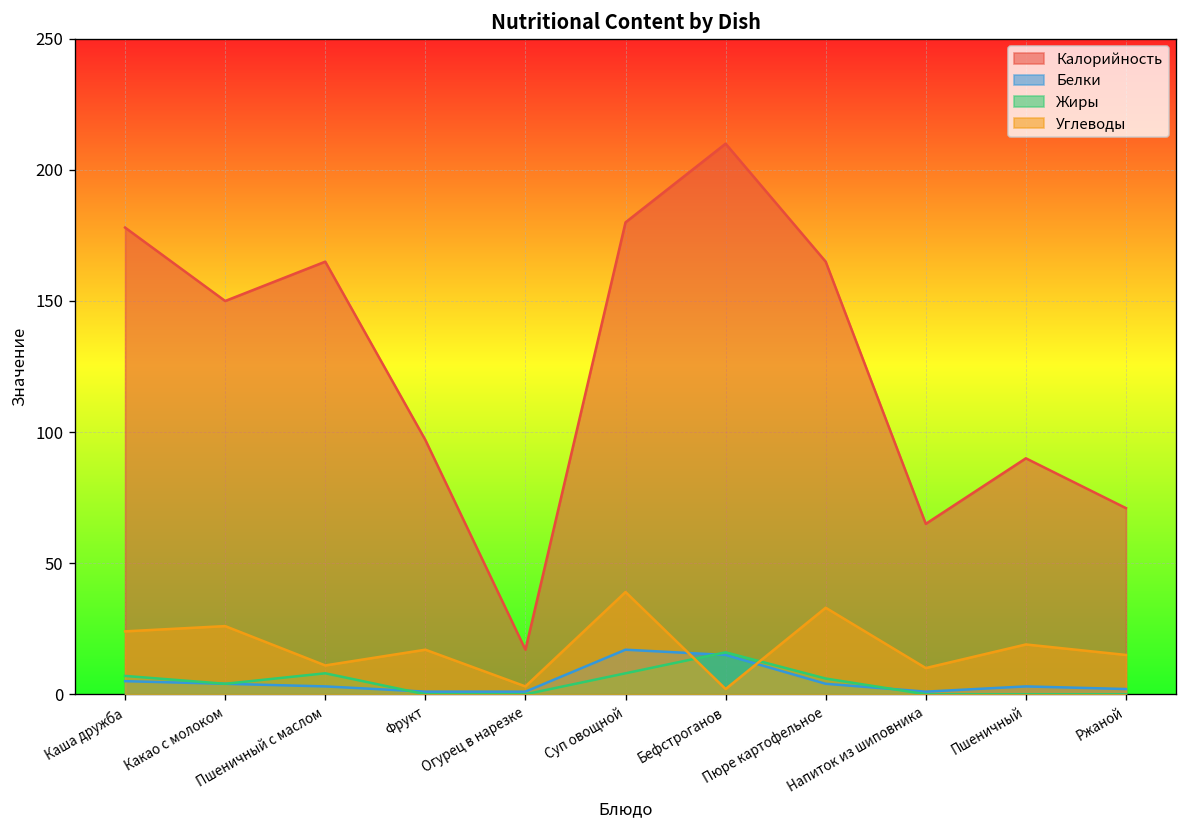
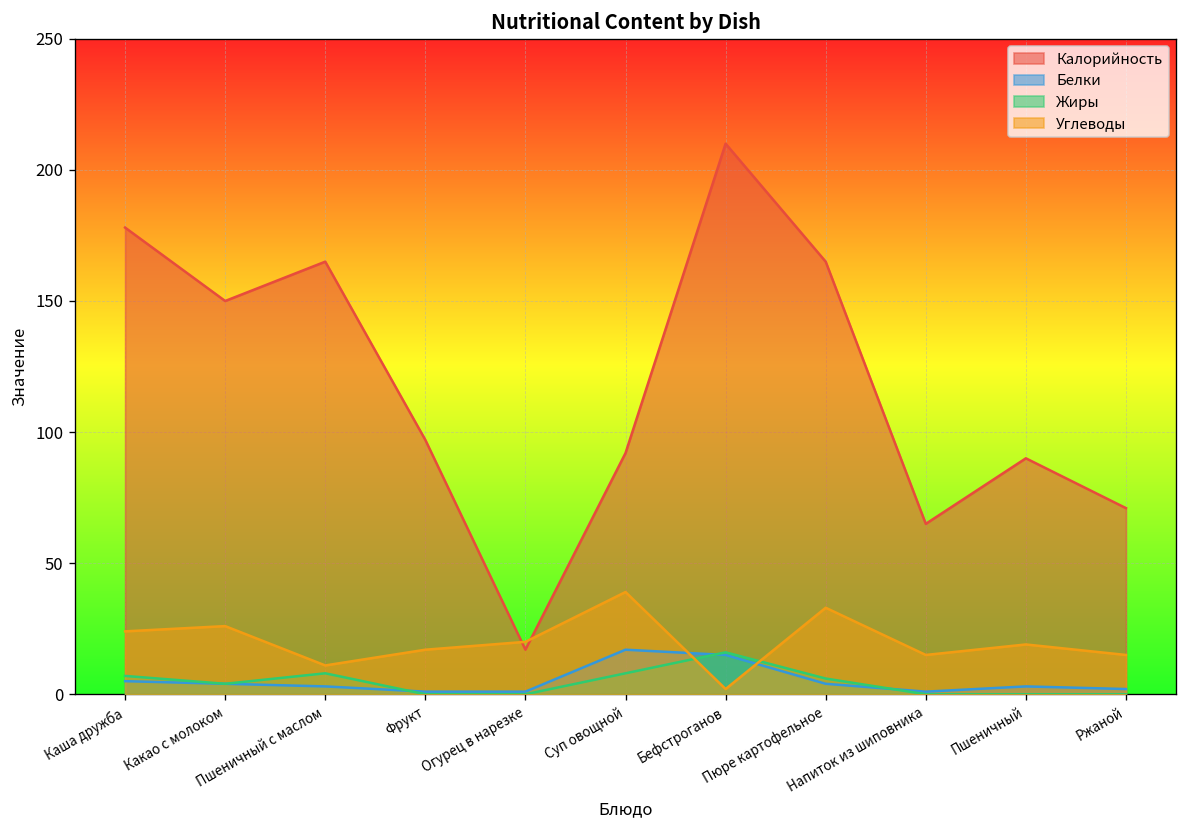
  {
    "Калорийность": {
      "Каша дружба": 178,
      "Какао с молоком": 150,
      "Пшеничный с маслом": 165,
      "Фрукт": 97,
      "Огурец в нарезке": 17,
-     "Суп овощной": 180,
+     "Суп овощной": 92,
      "Бефстроганов": 210,
      "Пюре картофельное": 165,
      "Напиток из шиповника": 65,
      "Пшеничный": 90,
      "Ржаной": 71
    },
    "Белки": {
      "Каша дружба": 5,
      "Пшеничный с маслом": 3,
      "Суп овощной": 17,
      "Пюре картофельное": 4,
      "Пшеничный": 3,
      "Ржаной": 2
    },
    "Жиры": {
      "Каша дружба": 7,
      "Пшеничный с маслом": 8,
      "Суп овощной": 8,
      "Пюре картофельное": 6,
      "Пшеничный": 0,
      "Ржаной": 0
    },
    "Углеводы": {
      "Каша дружба": 24,
      "Какао с молоком": 26,
      "Пшеничный с маслом": 11,
      "Фрукт": 17,
-     "Огурец в нарезке": 3,
+     "Огурец в нарезке": 20,
      "Суп овощной": 39,
      "Бефстроганов": 2,
      "Пюре картофельное": 33,
-     "Напиток из шиповника": 10,
+     "Напиток из шиповника": 15,
      "Пшеничный": 19,
      "Ржаной": 15
    }
  }
